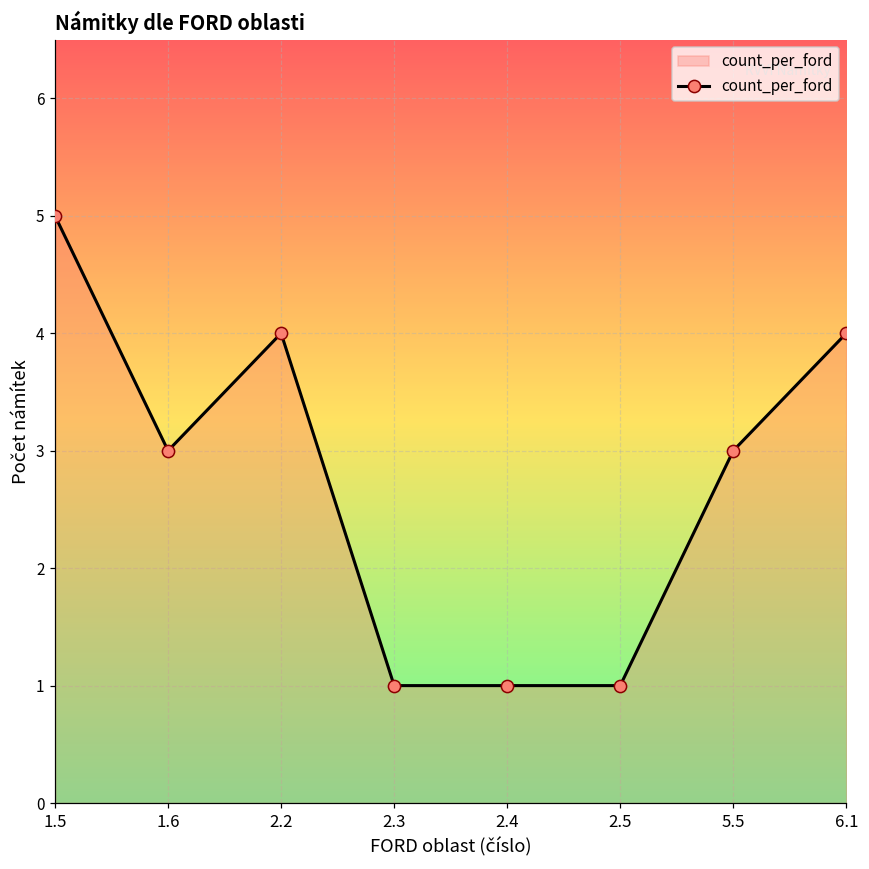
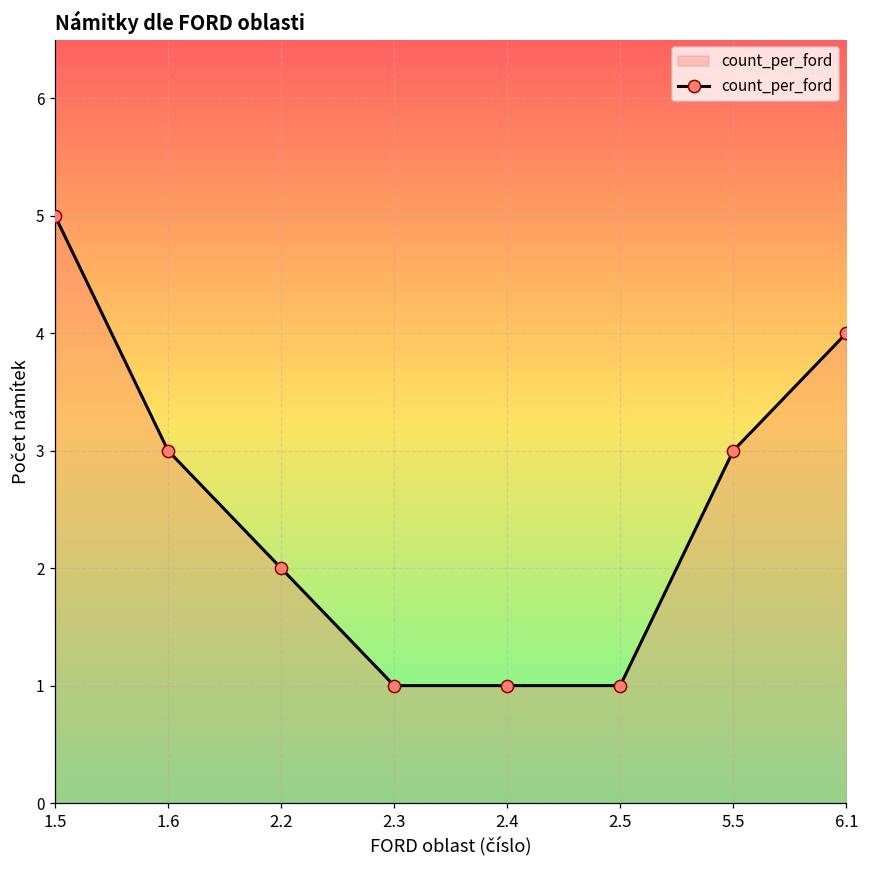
  {
    "1.5": 5,
    "1.6": 3,
-   "2.2": 4,
+   "2.2": 2,
    "2.3": 1,
    "2.4": 1,
    "2.5": 1,
    "5.5": 3,
    "6.1": 4
  }
